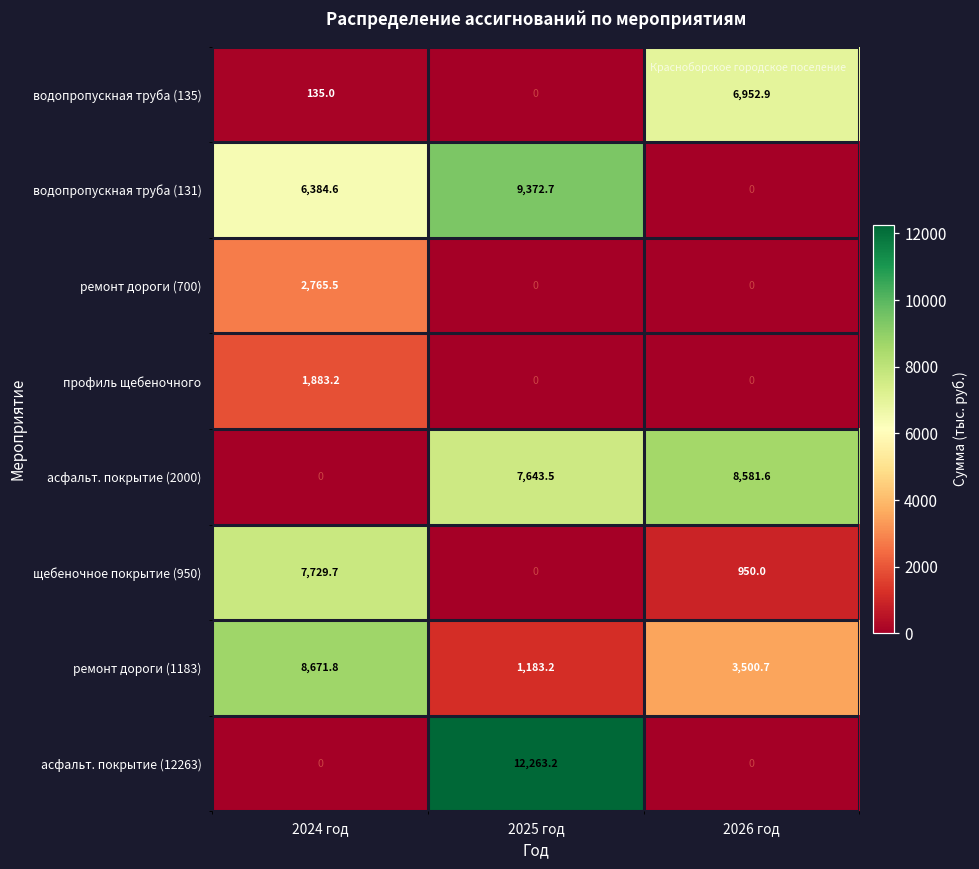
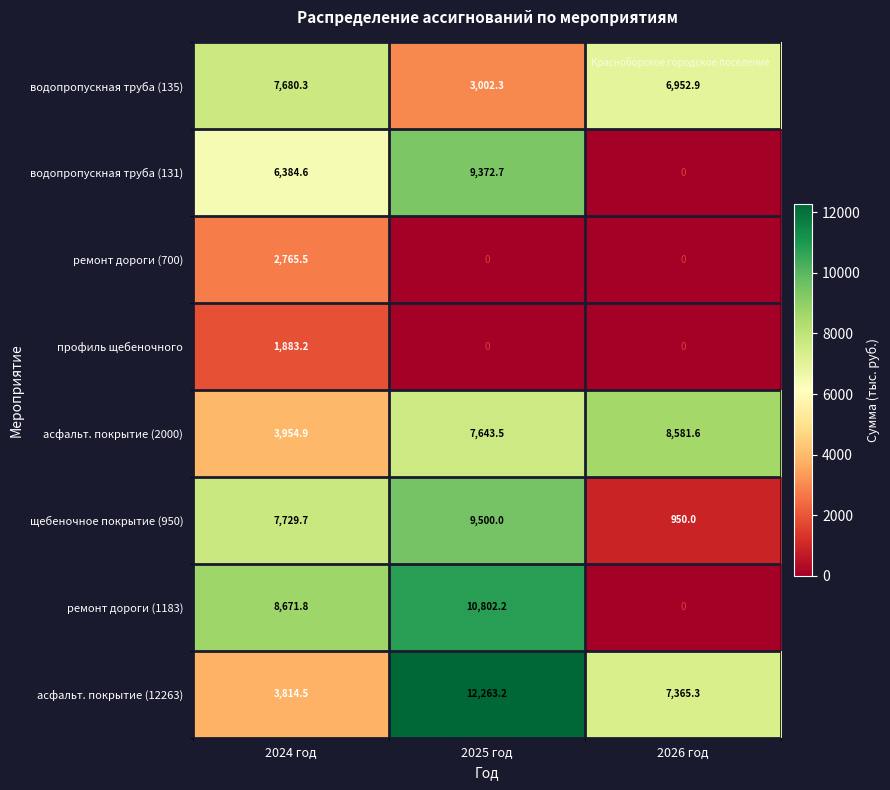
  {
    "водопропускная труба (135)": {
-     "2024 год": "135.0",
-     "2025 год": "0"
+     "2024 год": "7,680.3",
+     "2025 год": "3,002.3"
    },
    "водопропускная труба (131)": {
      "2024 год": "6,384.6",
      "2025 год": "9,372.7",
      "2026 год": "0"
    },
    "ремонт дороги (700)": {
      "2024 год": "2,765.5",
      "2025 год": "0",
      "2026 год": "0"
    },
    "профиль щебеночного": {
      "2024 год": "1,883.2",
      "2025 год": "0",
      "2026 год": "0"
    },
    "асфальт. покрытие (2000)": {
-     "2024 год": "0",
+     "2024 год": "3,954.9",
      "2025 год": "7,643.5",
      "2026 год": "8,581.6"
    },
    "щебеночное покрытие (950)": {
      "2024 год": "7,729.7",
-     "2025 год": "0",
+     "2025 год": "9,500.0",
      "2026 год": "950.0"
    },
    "ремонт дороги (1183)": {
      "2024 год": "8,671.8",
-     "2025 год": "1,183.2",
-     "2026 год": "3,500.7"
+     "2025 год": "10,802.2",
+     "2026 год": "0"
    },
    "асфальт. покрытие (12263)": {
-     "2024 год": "0",
+     "2024 год": "3,814.5",
      "2025 год": "12,263.2",
-     "2026 год": "0"
+     "2026 год": "7,365.3"
    }
  }
